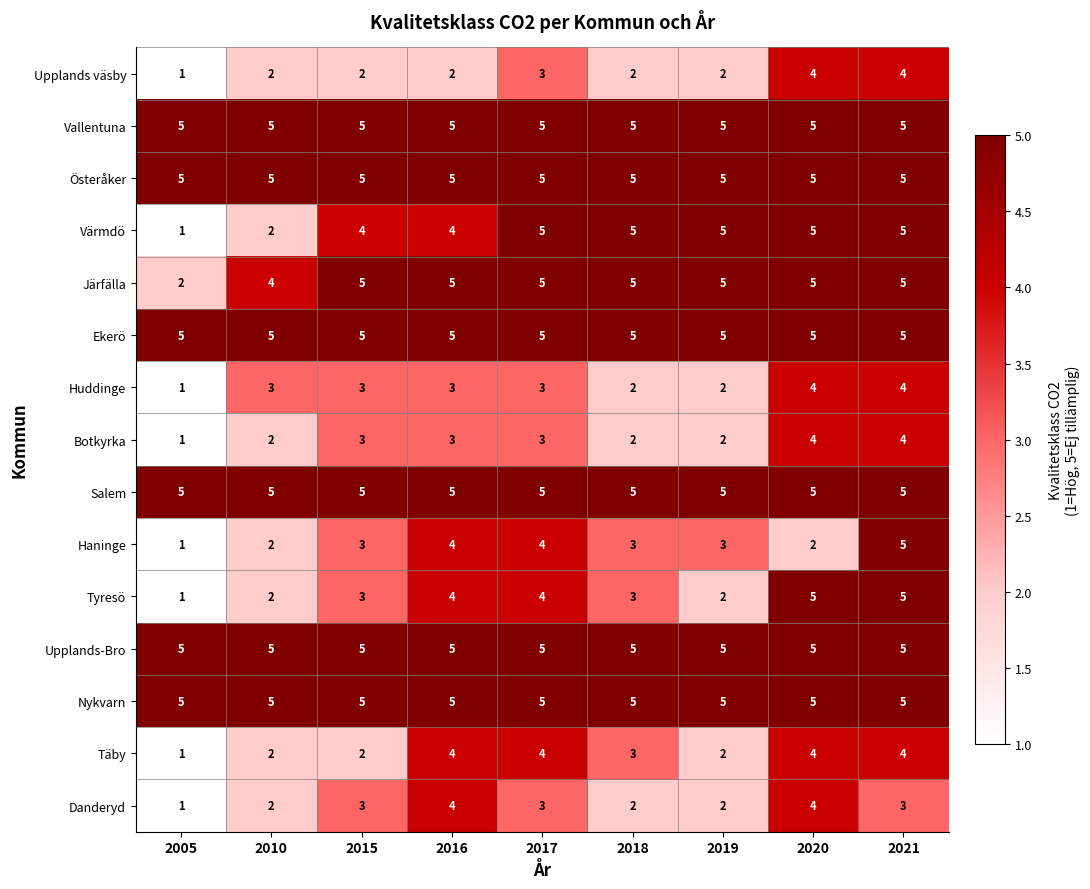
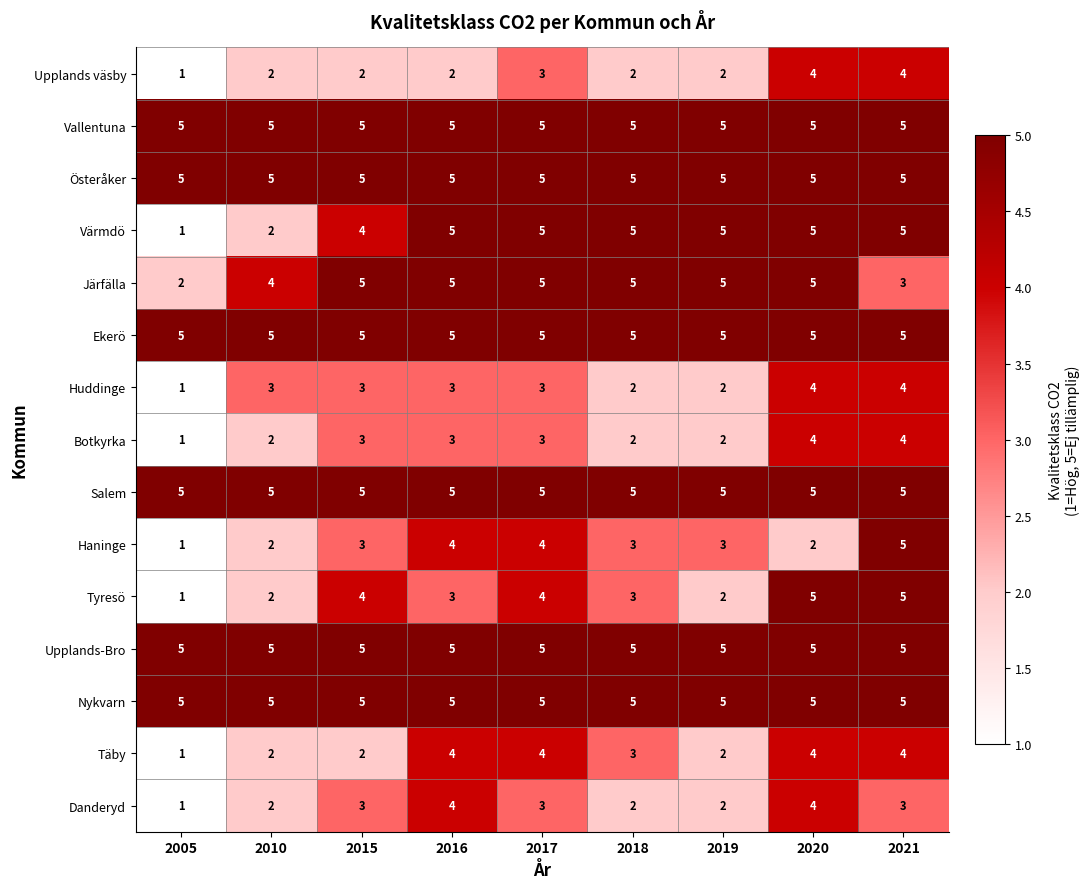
  {
    "Upplands väsby": {
      "2005": 1,
      "2010": 2,
      "2015": 2,
      "2016": 2,
      "2017": 3,
      "2018": 2,
      "2019": 2,
      "2020": 4,
      "2021": 4
    },
    "Vallentuna": {
      "2005": 5,
      "2010": 5,
      "2015": 5,
      "2016": 5,
      "2017": 5,
      "2018": 5,
      "2019": 5,
      "2020": 5,
      "2021": 5
    },
    "Österåker": {
      "2005": 5,
      "2010": 5,
      "2015": 5,
      "2016": 5,
      "2017": 5,
      "2018": 5,
      "2019": 5,
      "2020": 5,
      "2021": 5
    },
    "Värmdö": {
      "2005": 1,
      "2010": 2,
      "2015": 4,
-     "2016": 4,
+     "2016": 5,
      "2017": 5,
      "2018": 5,
      "2019": 5,
      "2020": 5,
      "2021": 5
    },
    "Järfälla": {
      "2005": 2,
      "2010": 4,
      "2015": 5,
      "2016": 5,
      "2017": 5,
      "2018": 5,
      "2019": 5,
      "2020": 5,
-     "2021": 5
+     "2021": 3
    },
    "Ekerö": {
      "2005": 5,
      "2010": 5,
      "2015": 5,
      "2016": 5,
      "2017": 5,
      "2018": 5,
      "2019": 5,
      "2020": 5,
      "2021": 5
    },
    "Huddinge": {
      "2005": 1,
      "2010": 3,
      "2015": 3,
      "2016": 3,
      "2017": 3,
      "2018": 2,
      "2019": 2,
      "2020": 4,
      "2021": 4
    },
    "Botkyrka": {
      "2005": 1,
      "2010": 2,
      "2015": 3,
      "2016": 3,
      "2017": 3,
      "2018": 2,
      "2019": 2,
      "2020": 4,
      "2021": 4
    },
    "Salem": {
      "2005": 5,
      "2010": 5,
      "2015": 5,
      "2016": 5,
      "2017": 5,
      "2018": 5,
      "2019": 5,
      "2020": 5,
      "2021": 5
    },
    "Haninge": {
      "2005": 1,
      "2010": 2,
      "2015": 3,
      "2016": 4,
      "2017": 4,
      "2018": 3,
      "2019": 3,
      "2020": 2,
      "2021": 5
    },
    "Tyresö": {
      "2005": 1,
      "2010": 2,
-     "2015": 3,
-     "2016": 4,
+     "2015": 4,
+     "2016": 3,
      "2017": 4,
      "2018": 3,
      "2019": 2,
      "2020": 5,
      "2021": 5
    },
    "Upplands-Bro": {
      "2005": 5,
      "2010": 5,
      "2015": 5,
      "2016": 5,
      "2017": 5,
      "2018": 5,
      "2019": 5,
      "2020": 5,
      "2021": 5
    },
    "Nykvarn": {
      "2005": 5,
      "2010": 5,
      "2015": 5,
      "2016": 5,
      "2017": 5,
      "2018": 5,
      "2019": 5,
      "2020": 5,
      "2021": 5
    },
    "Täby": {
      "2005": 1,
      "2010": 2,
      "2015": 2,
      "2016": 4,
      "2017": 4,
      "2018": 3,
      "2019": 2,
      "2020": 4,
      "2021": 4
    },
    "Danderyd": {
      "2005": 1,
      "2010": 2,
      "2015": 3,
      "2016": 4,
      "2017": 3,
      "2018": 2,
      "2019": 2,
      "2020": 4,
      "2021": 3
    }
  }
